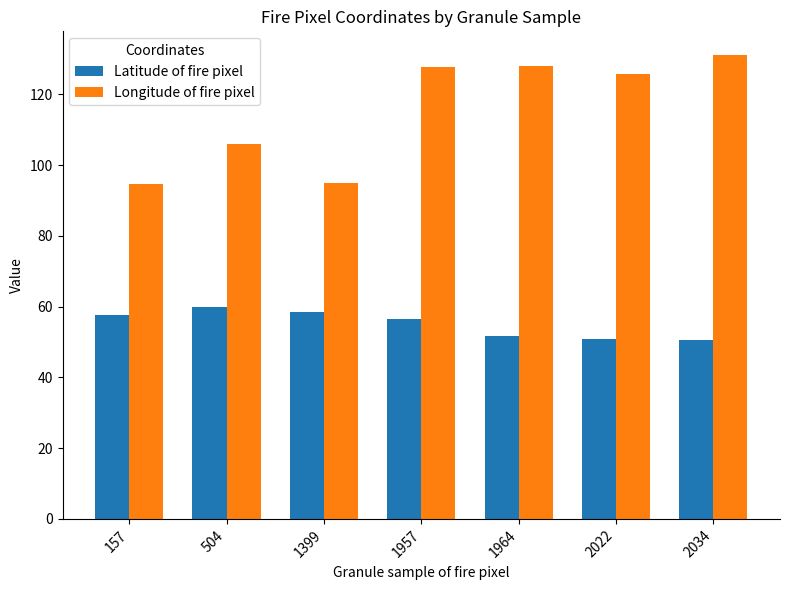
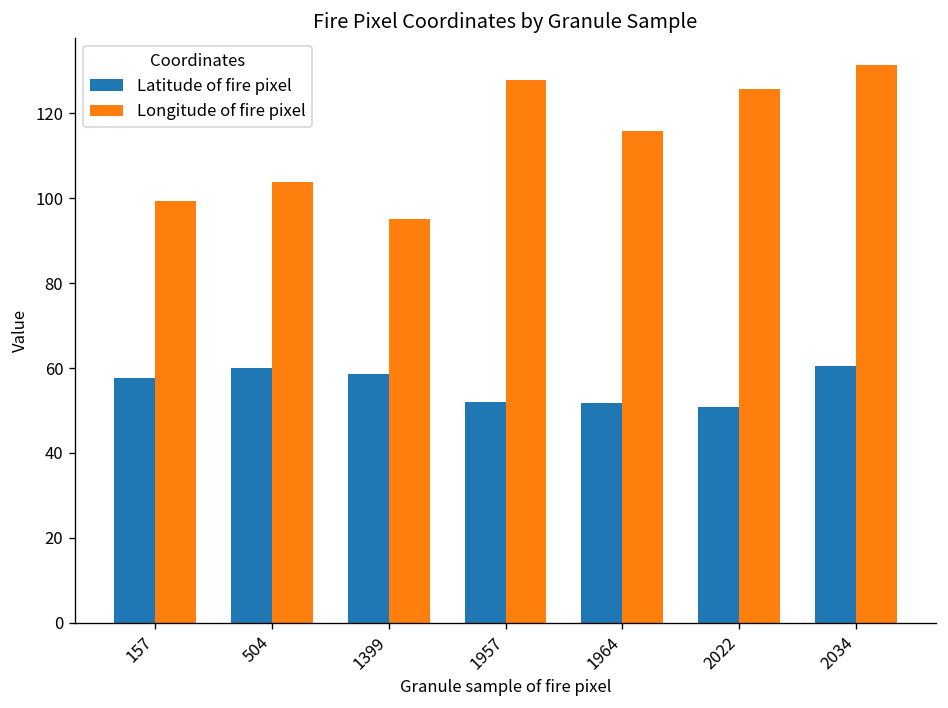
  {
    "Latitude of fire pixel": {
      "157": 58,
      "504": 60,
      "1399": 58,
-     "1957": 57,
+     "1957": 52,
      "1964": 52,
      "2022": 51,
-     "2034": 51
+     "2034": 61
    },
    "Longitude of fire pixel": {
-     "157": 95,
-     "504": 106,
+     "157": 99,
+     "504": 104,
      "1399": 95,
      "1957": 128,
-     "1964": 128,
+     "1964": 116,
      "2022": 126,
      "2034": 131
    }
  }
